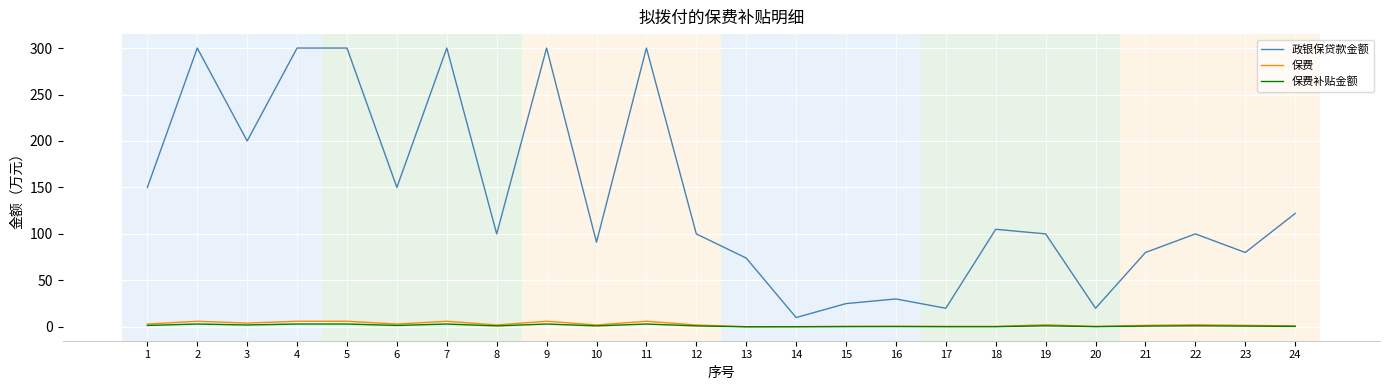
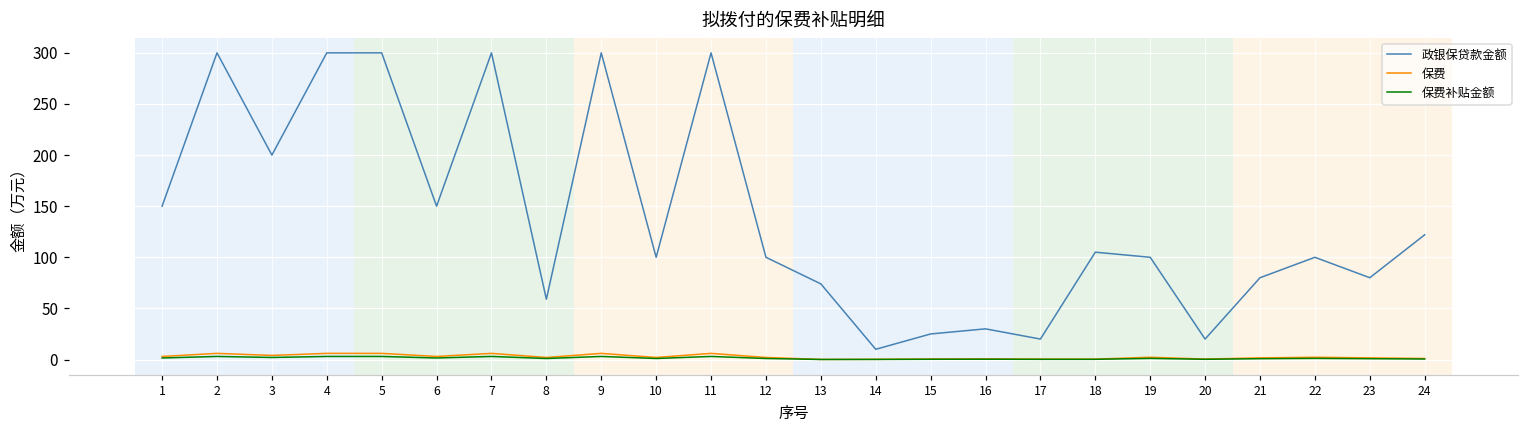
  {
    "政银保贷款金额": {
      "1": 150,
      "2": 300,
      "3": 200,
      "4": 300,
      "5": 300,
      "6": 150,
      "7": 300,
-     "8": 100,
+     "8": 60,
      "9": 300,
-     "10": 90,
+     "10": 100,
      "11": 300,
      "12": 100,
      "13": 70,
      "14": 10,
      "15": 30,
      "16": 30,
      "17": 20,
      "18": 110,
      "19": 100,
      "20": 20,
      "21": 80,
      "22": 100,
      "23": 80,
      "24": 120
    },
    "保费": {
      "2": 10,
      "4": 10,
      "5": 10,
      "7": 10,
      "9": 10,
      "11": 10
    },
    "保费补贴金额": {
      "2": 0,
      "4": 0,
      "5": 0,
      "7": 0,
      "9": 0,
      "11": 0
    }
  }
